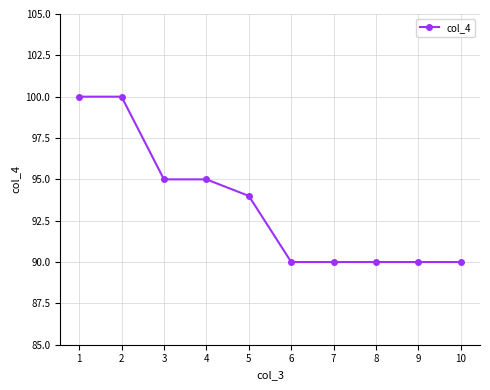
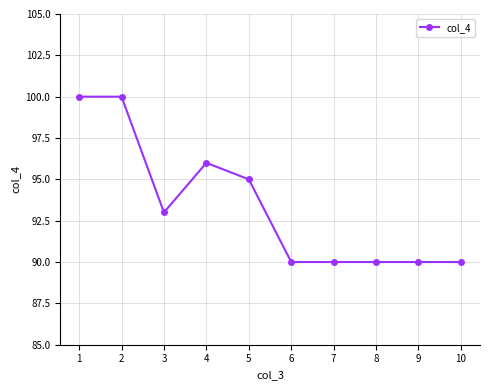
  {
    "1": 100,
    "2": 100,
-   "3": 95,
-   "4": 95,
-   "5": 94,
+   "3": 93,
+   "4": 96,
+   "5": 95,
    "6": 90,
    "7": 90,
    "8": 90,
    "9": 90,
    "10": 90
  }
